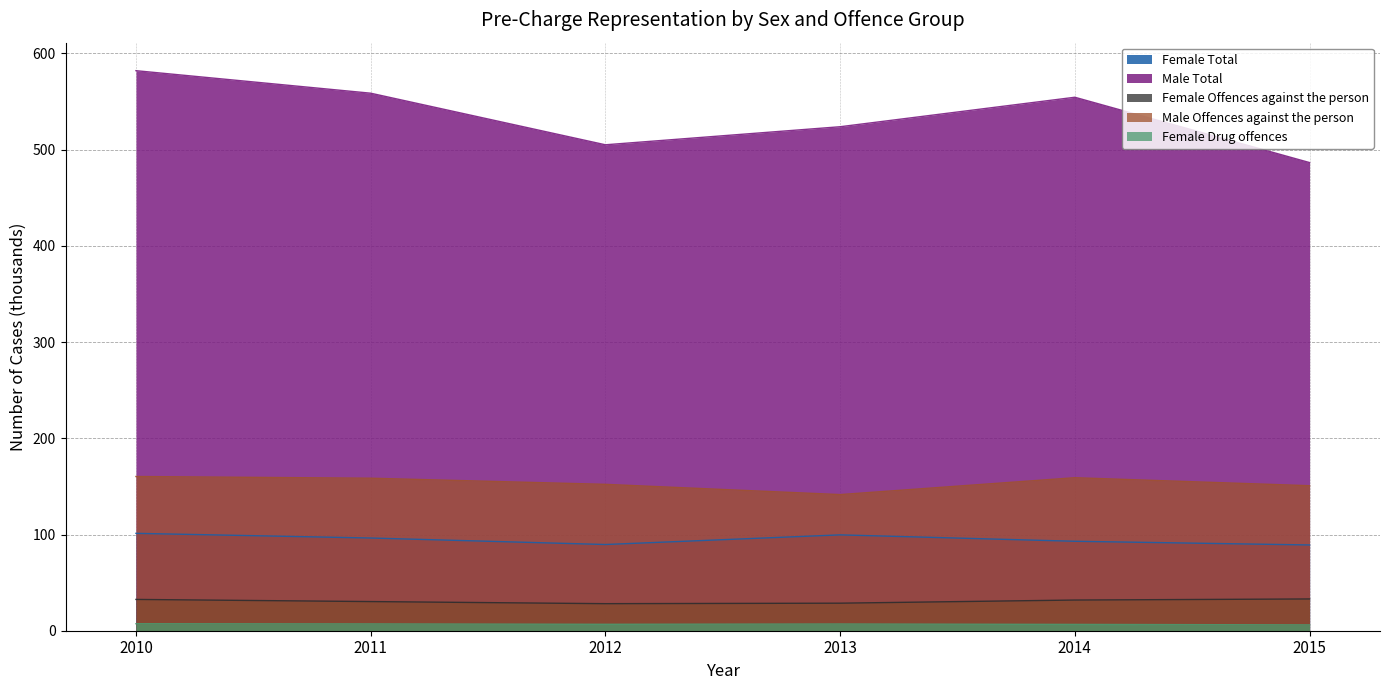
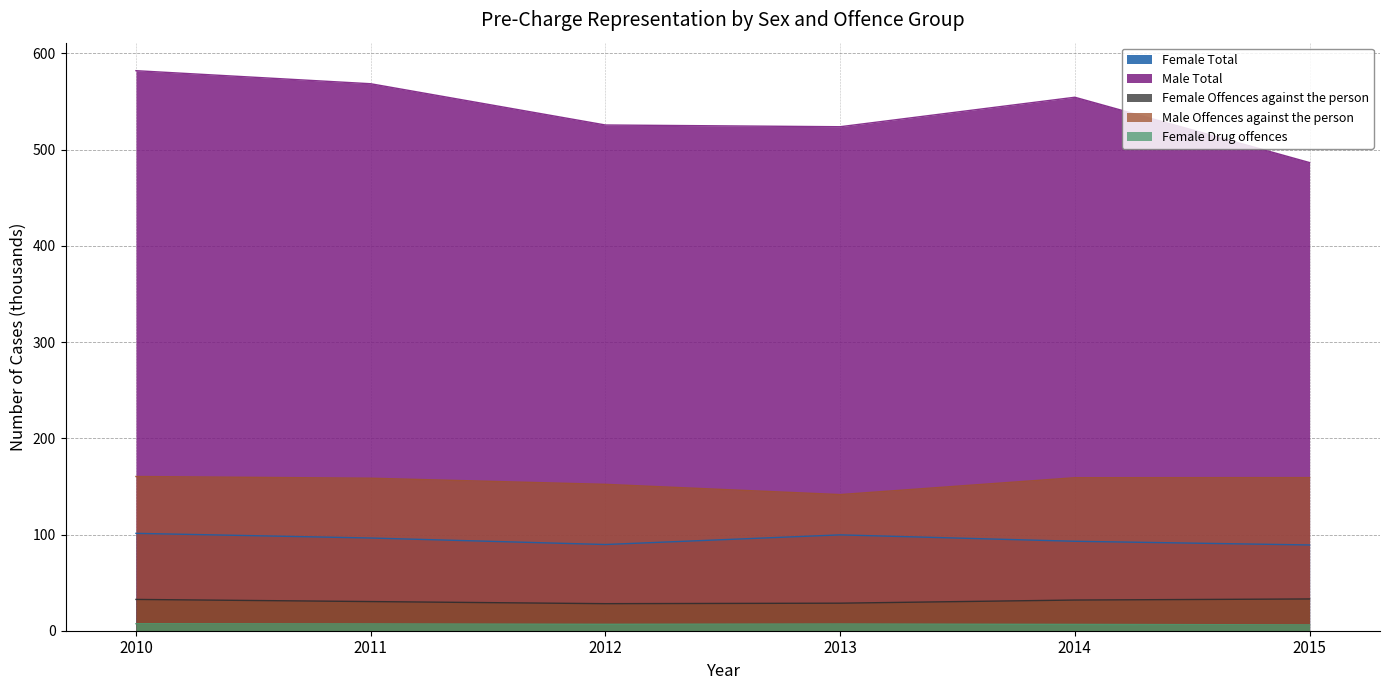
  {
    "Female Total": {
      "2010": 100,
      "2011": 100,
      "2012": 90,
      "2013": 100,
      "2014": 90,
      "2015": 90
    },
    "Male Total": {
      "2010": 580,
-     "2011": 560,
-     "2012": 510,
+     "2011": 570,
+     "2012": 530,
      "2013": 520,
      "2014": 550,
      "2015": 490
    },
    "Female Offences against the person": {
      "2010": 30,
      "2011": 30,
      "2012": 30,
      "2013": 30,
      "2014": 30,
      "2015": 30
    },
    "Male Offences against the person": {
      "2010": 160,
      "2011": 160,
      "2012": 150,
      "2013": 140,
      "2014": 160,
-     "2015": 150
+     "2015": 160
    },
    "Female Drug offences": {
      "2010": 10,
      "2011": 10,
      "2012": 10,
      "2013": 10,
      "2014": 10,
      "2015": 10
    }
  }
